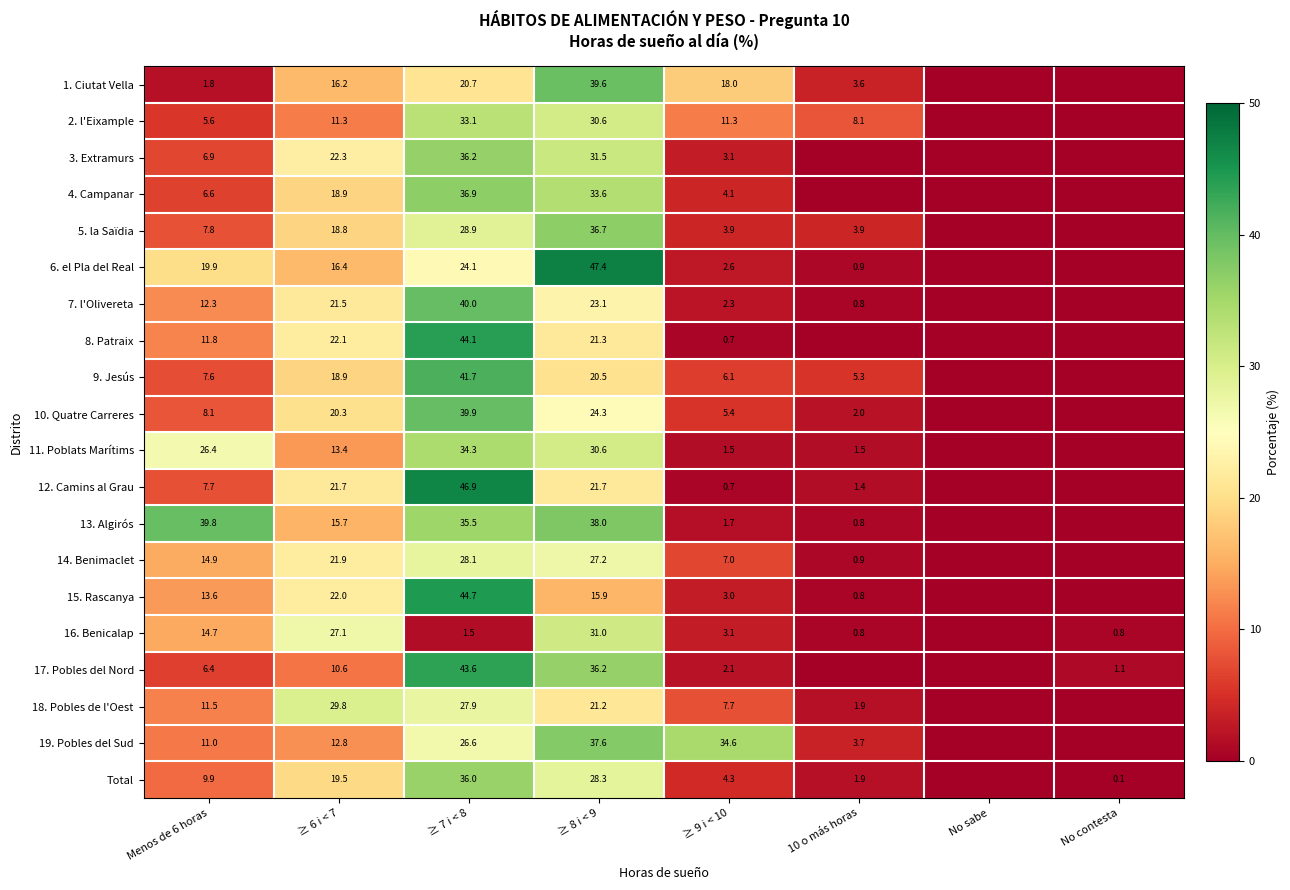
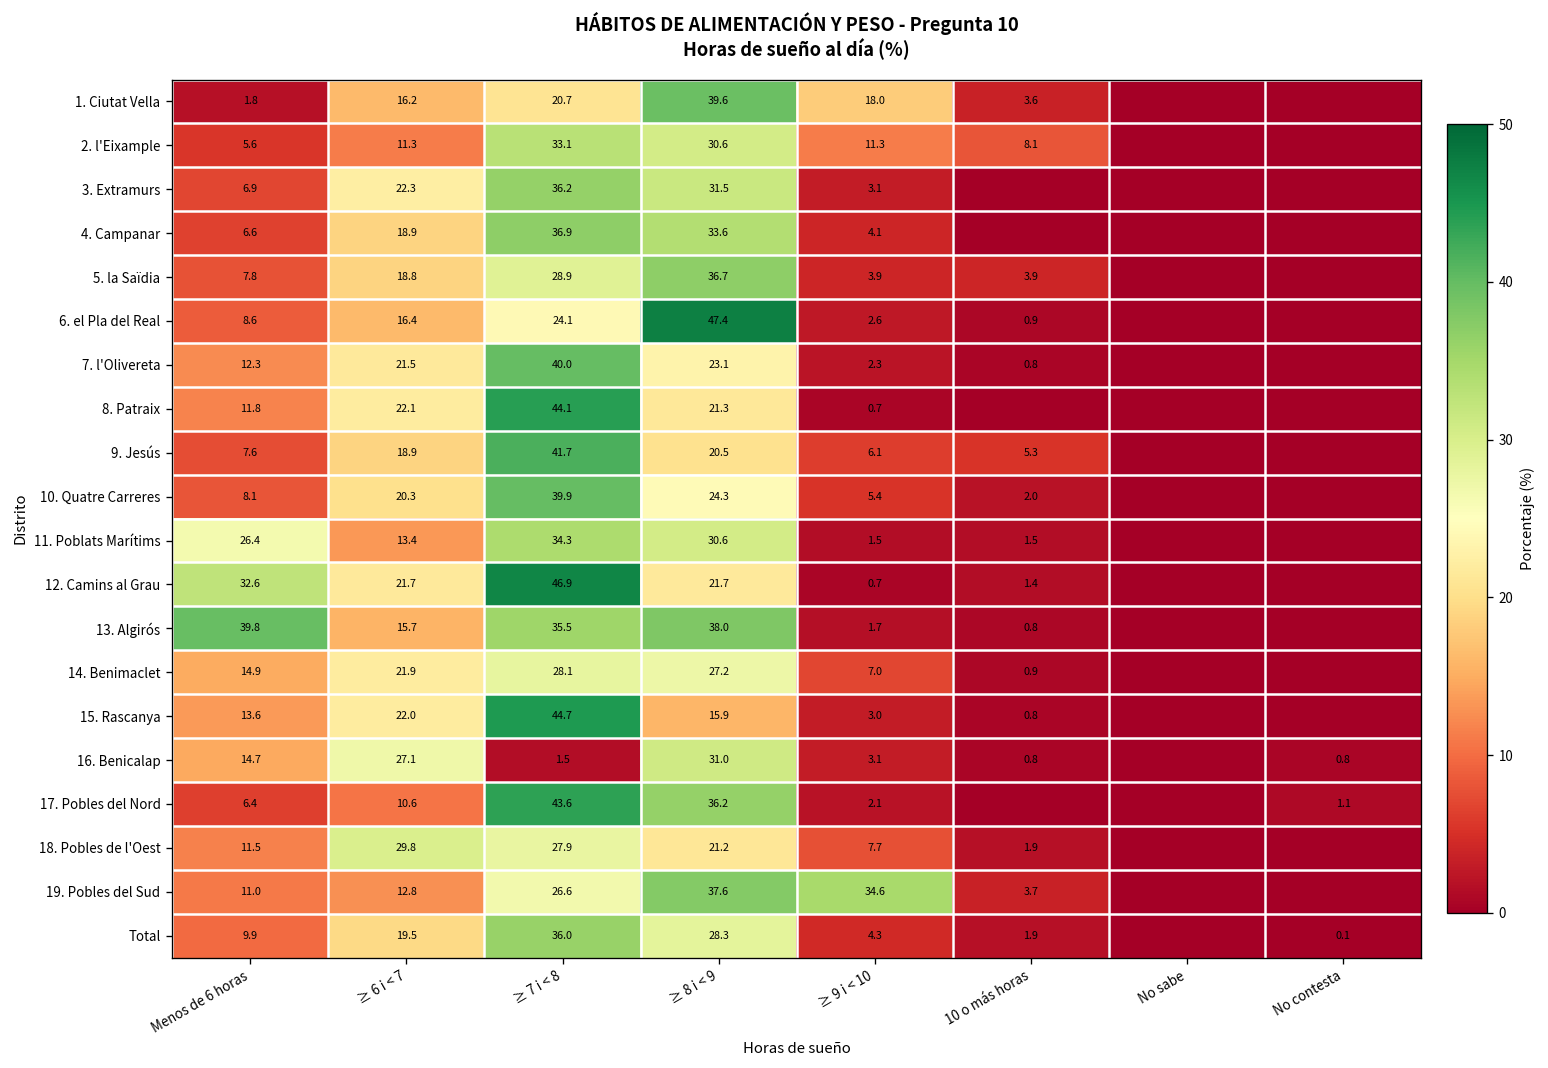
  {
    "1. Ciutat Vella": {
      "Menos de 6 horas": 1.8,
      "≥ 6 i < 7": 16.2,
      "≥ 7 i < 8": 20.7,
      "≥ 8 i < 9": 39.6,
      "≥ 9 i < 10": 18.0,
      "10 o más horas": 3.6
    },
    "2. l'Eixample": {
      "Menos de 6 horas": 5.6,
      "≥ 6 i < 7": 11.3,
      "≥ 7 i < 8": 33.1,
      "≥ 8 i < 9": 30.6,
      "≥ 9 i < 10": 11.3,
      "10 o más horas": 8.1
    },
    "3. Extramurs": {
      "Menos de 6 horas": 6.9,
      "≥ 6 i < 7": 22.3,
      "≥ 7 i < 8": 36.2,
      "≥ 8 i < 9": 31.5,
      "≥ 9 i < 10": 3.1
    },
    "4. Campanar": {
      "Menos de 6 horas": 6.6,
      "≥ 6 i < 7": 18.9,
      "≥ 7 i < 8": 36.9,
      "≥ 8 i < 9": 33.6,
      "≥ 9 i < 10": 4.1
    },
    "5. la Saïdia": {
      "Menos de 6 horas": 7.8,
      "≥ 6 i < 7": 18.8,
      "≥ 7 i < 8": 28.9,
      "≥ 8 i < 9": 36.7,
      "≥ 9 i < 10": 3.9,
      "10 o más horas": 3.9
    },
    "6. el Pla del Real": {
-     "Menos de 6 horas": 19.9,
+     "Menos de 6 horas": 8.6,
      "≥ 6 i < 7": 16.4,
      "≥ 7 i < 8": 24.1,
      "≥ 8 i < 9": 47.4,
      "≥ 9 i < 10": 2.6,
      "10 o más horas": 0.9
    },
    "7. l'Olivereta": {
      "Menos de 6 horas": 12.3,
      "≥ 6 i < 7": 21.5,
      "≥ 7 i < 8": 40.0,
      "≥ 8 i < 9": 23.1,
      "≥ 9 i < 10": 2.3,
      "10 o más horas": 0.8
    },
    "8. Patraix": {
      "Menos de 6 horas": 11.8,
      "≥ 6 i < 7": 22.1,
      "≥ 7 i < 8": 44.1,
      "≥ 8 i < 9": 21.3,
      "≥ 9 i < 10": 0.7
    },
    "9. Jesús": {
      "Menos de 6 horas": 7.6,
      "≥ 6 i < 7": 18.9,
      "≥ 7 i < 8": 41.7,
      "≥ 8 i < 9": 20.5,
      "≥ 9 i < 10": 6.1,
      "10 o más horas": 5.3
    },
    "10. Quatre Carreres": {
      "Menos de 6 horas": 8.1,
      "≥ 6 i < 7": 20.3,
      "≥ 7 i < 8": 39.9,
      "≥ 8 i < 9": 24.3,
      "≥ 9 i < 10": 5.4,
      "10 o más horas": 2.0
    },
    "11. Poblats Marítims": {
      "Menos de 6 horas": 26.4,
      "≥ 6 i < 7": 13.4,
      "≥ 7 i < 8": 34.3,
      "≥ 8 i < 9": 30.6,
      "≥ 9 i < 10": 1.5,
      "10 o más horas": 1.5
    },
    "12. Camins al Grau": {
-     "Menos de 6 horas": 7.7,
+     "Menos de 6 horas": 32.6,
      "≥ 6 i < 7": 21.7,
      "≥ 7 i < 8": 46.9,
      "≥ 8 i < 9": 21.7,
      "≥ 9 i < 10": 0.7,
      "10 o más horas": 1.4
    },
    "13. Algirós": {
      "Menos de 6 horas": 39.8,
      "≥ 6 i < 7": 15.7,
      "≥ 7 i < 8": 35.5,
      "≥ 8 i < 9": 38.0,
      "≥ 9 i < 10": 1.7,
      "10 o más horas": 0.8
    },
    "14. Benimaclet": {
      "Menos de 6 horas": 14.9,
      "≥ 6 i < 7": 21.9,
      "≥ 7 i < 8": 28.1,
      "≥ 8 i < 9": 27.2,
      "≥ 9 i < 10": 7.0,
      "10 o más horas": 0.9
    },
    "15. Rascanya": {
      "Menos de 6 horas": 13.6,
      "≥ 6 i < 7": 22.0,
      "≥ 7 i < 8": 44.7,
      "≥ 8 i < 9": 15.9,
      "≥ 9 i < 10": 3.0,
      "10 o más horas": 0.8
    },
    "16. Benicalap": {
      "Menos de 6 horas": 14.7,
      "≥ 6 i < 7": 27.1,
      "≥ 7 i < 8": 1.5,
      "≥ 8 i < 9": 31.0,
      "≥ 9 i < 10": 3.1,
      "10 o más horas": 0.8,
      "No contesta": 0.8
    },
    "17. Pobles del Nord": {
      "Menos de 6 horas": 6.4,
      "≥ 6 i < 7": 10.6,
      "≥ 7 i < 8": 43.6,
      "≥ 8 i < 9": 36.2,
      "≥ 9 i < 10": 2.1,
      "No contesta": 1.1
    },
    "18. Pobles de l'Oest": {
      "Menos de 6 horas": 11.5,
      "≥ 6 i < 7": 29.8,
      "≥ 7 i < 8": 27.9,
      "≥ 8 i < 9": 21.2,
      "≥ 9 i < 10": 7.7,
      "10 o más horas": 1.9
    },
    "19. Pobles del Sud": {
      "Menos de 6 horas": 11.0,
      "≥ 6 i < 7": 12.8,
      "≥ 7 i < 8": 26.6,
      "≥ 8 i < 9": 37.6,
      "≥ 9 i < 10": 34.6,
      "10 o más horas": 3.7
    },
    "Total": {
      "Menos de 6 horas": 9.9,
      "≥ 6 i < 7": 19.5,
      "≥ 7 i < 8": 36.0,
      "≥ 8 i < 9": 28.3,
      "≥ 9 i < 10": 4.3,
      "10 o más horas": 1.9,
      "No contesta": 0.1
    }
  }
